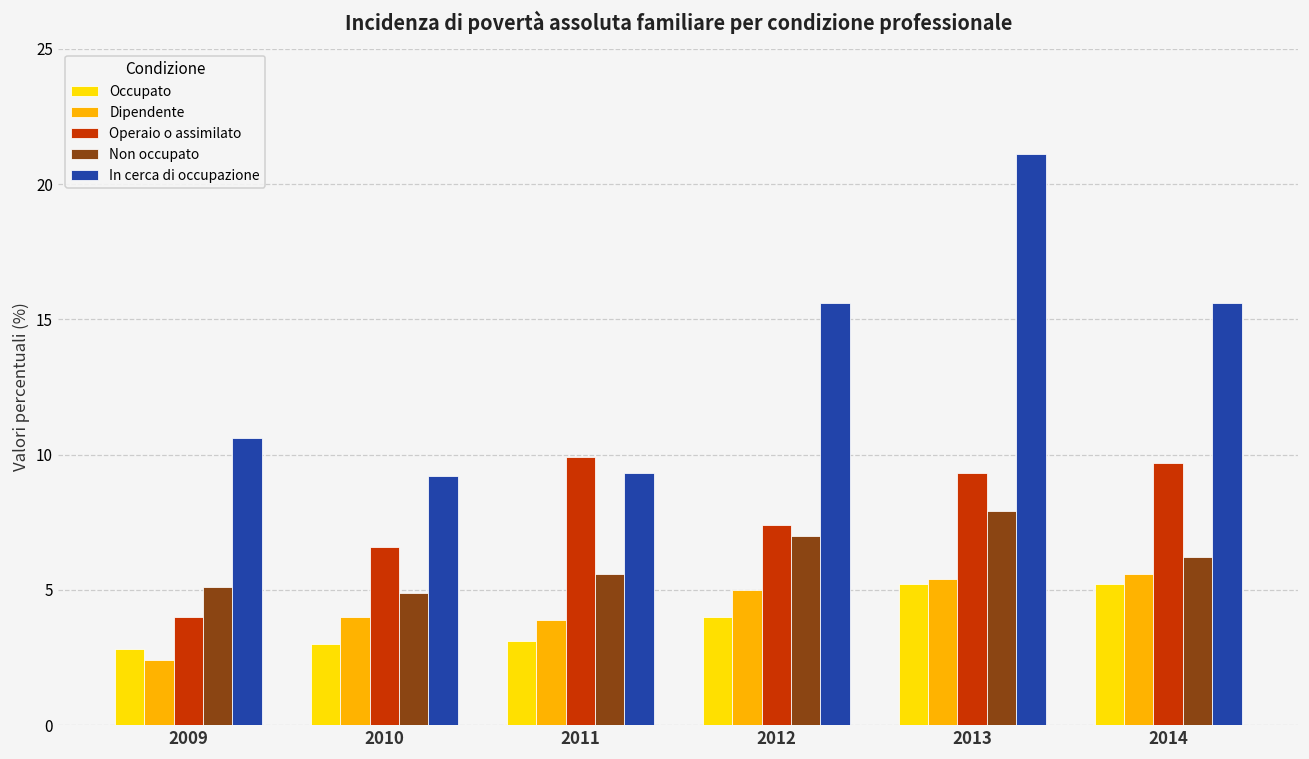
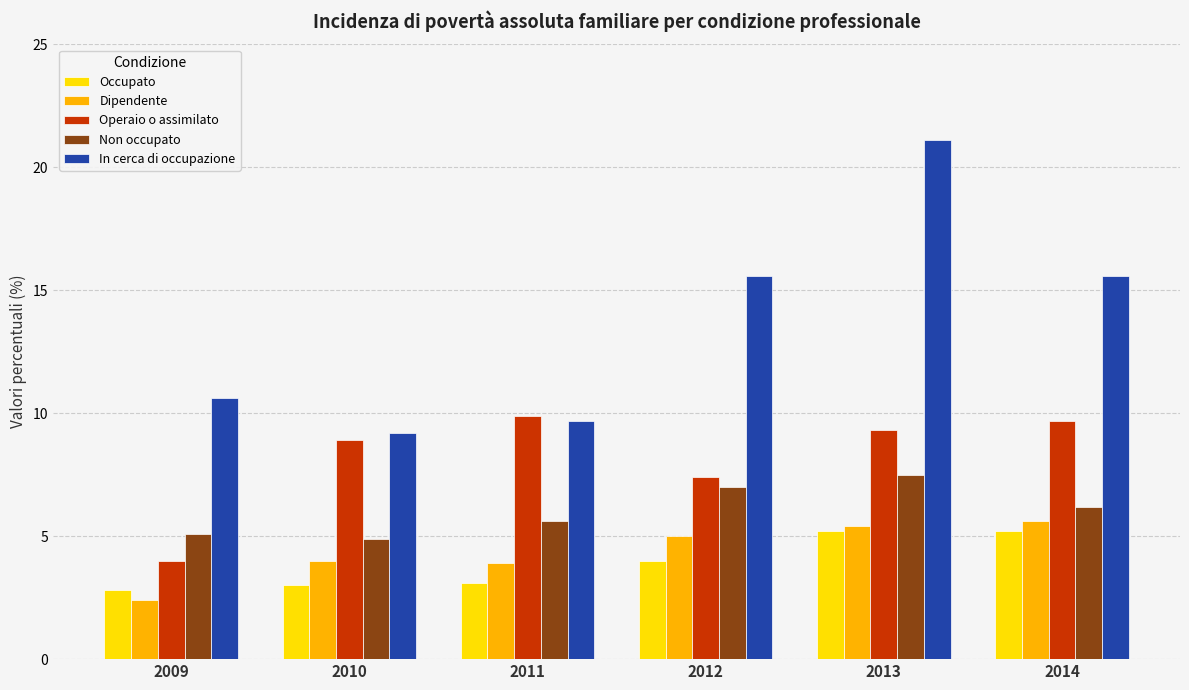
  {
    "Operaio o assimilato": {
      "2009": 4.0,
-     "2010": 6.6,
+     "2010": 8.9,
      "2011": 9.9,
      "2012": 7.4,
      "2013": 9.3,
      "2014": 9.7
    },
    "Non occupato": {
      "2009": 5.1,
      "2010": 4.9,
      "2011": 5.6,
      "2012": 7.0,
-     "2013": 7.9,
+     "2013": 7.5,
      "2014": 6.2
    },
    "In cerca di occupazione": {
      "2009": 10.6,
      "2010": 9.2,
-     "2011": 9.3,
+     "2011": 9.7,
      "2012": 15.6,
      "2013": 21.1,
      "2014": 15.6
    }
  }
